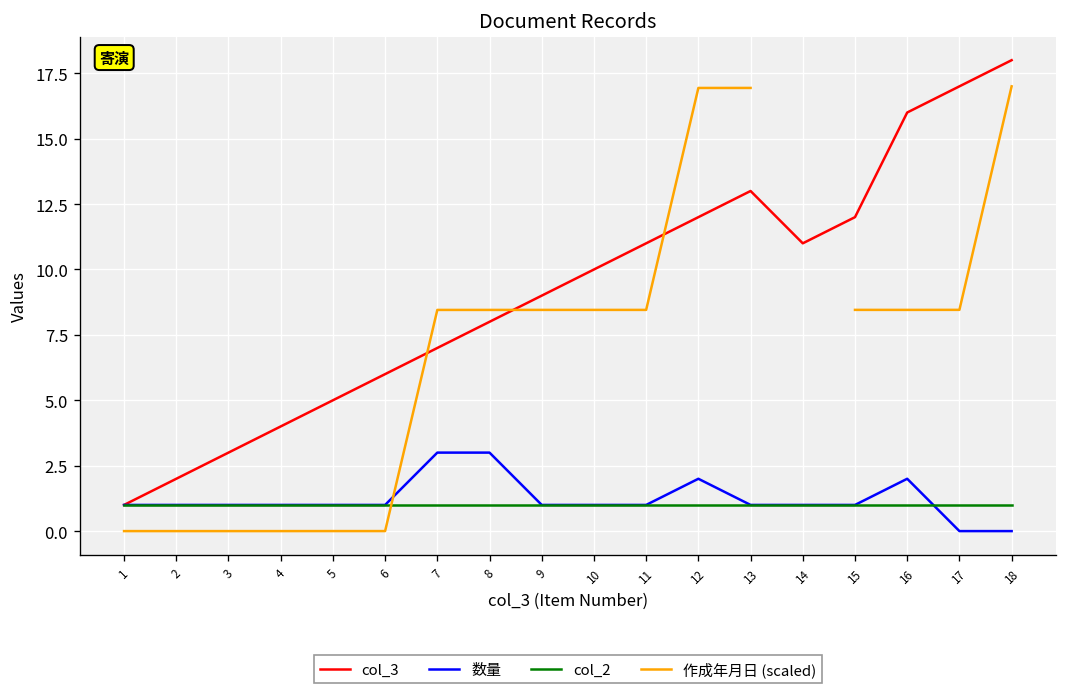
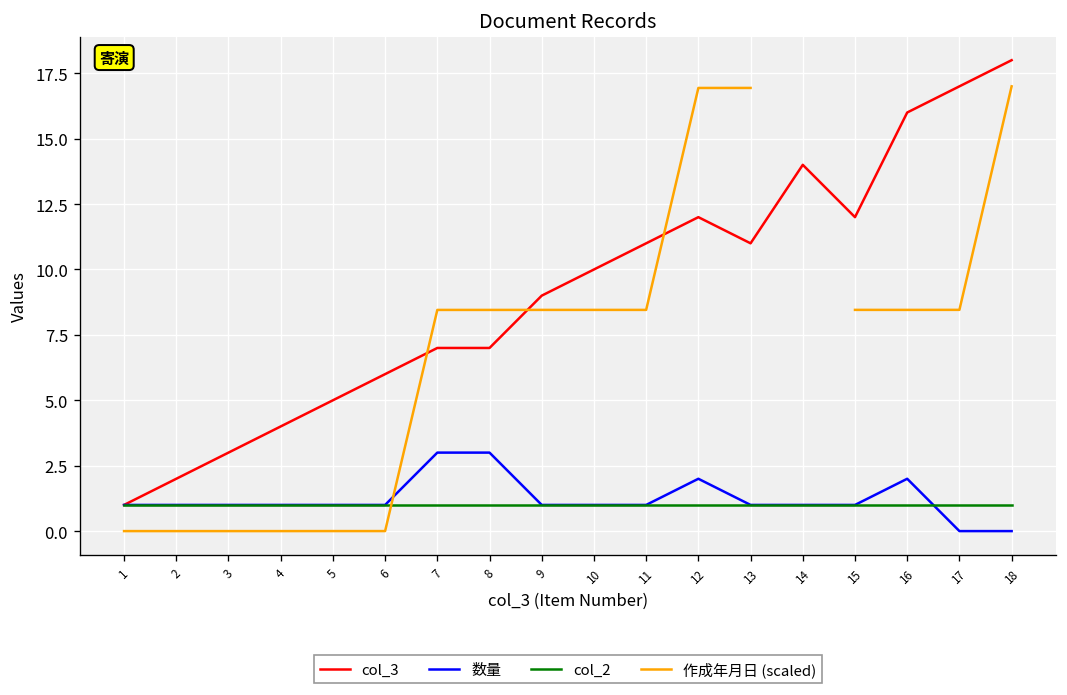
  {
    "col_3": {
      "2": 2,
      "3": 3,
      "4": 4,
      "5": 5,
      "6": 6,
      "7": 7,
-     "8": 8,
+     "8": 7,
      "9": 9,
      "10": 10,
      "11": 11,
      "12": 12,
-     "13": 13,
-     "14": 11,
+     "13": 11,
+     "14": 14,
      "15": 12,
      "16": 16,
      "17": 17,
      "18": 18
    },
    "数量": {
      "7": 3,
      "8": 3,
      "12": 2,
      "16": 2,
      "17": 0,
      "18": 0
    },
    "col_2": {
      "7": 1,
      "8": 1,
      "12": 1,
      "16": 1,
      "17": 1,
      "18": 1
    }
  }
